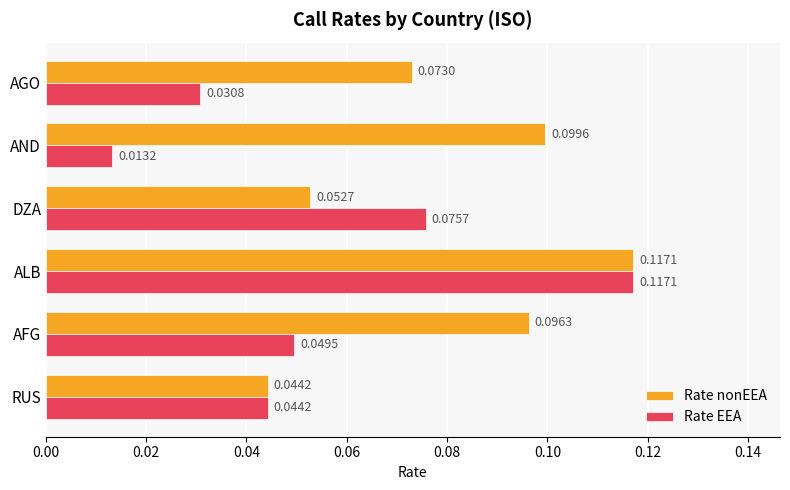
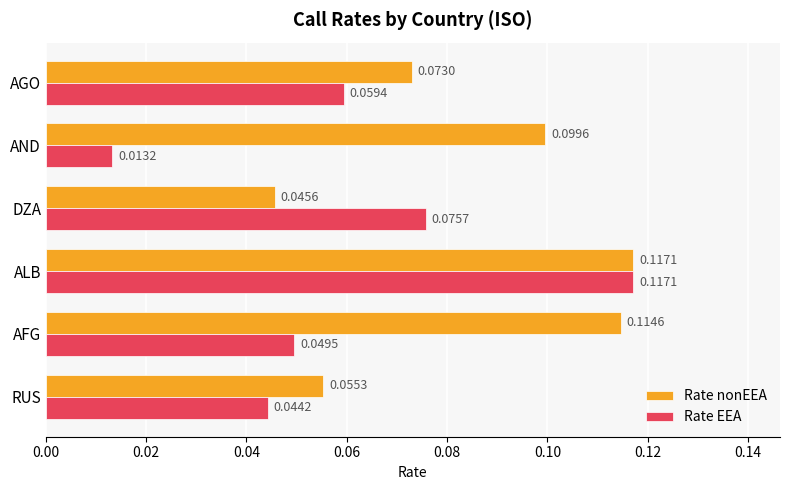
  {
    "Rate nonEEA": {
      "AGO": 0.0730,
      "AND": 0.0996,
-     "DZA": 0.0527,
+     "DZA": 0.0456,
      "ALB": 0.1171,
-     "AFG": 0.0963,
-     "RUS": 0.0442
+     "AFG": 0.1146,
+     "RUS": 0.0553
    },
    "Rate EEA": {
-     "AGO": 0.0308,
+     "AGO": 0.0594,
      "AND": 0.0132,
      "DZA": 0.0757,
      "ALB": 0.1171,
      "AFG": 0.0495,
      "RUS": 0.0442
    }
  }
